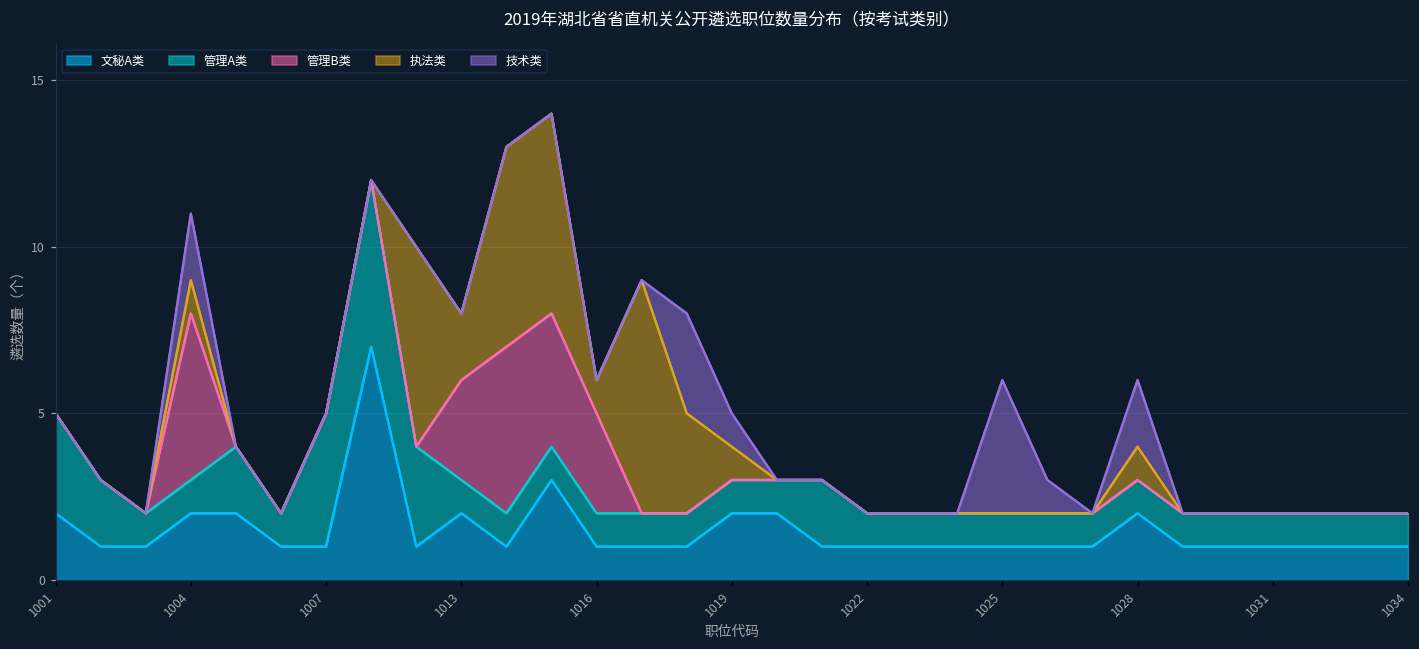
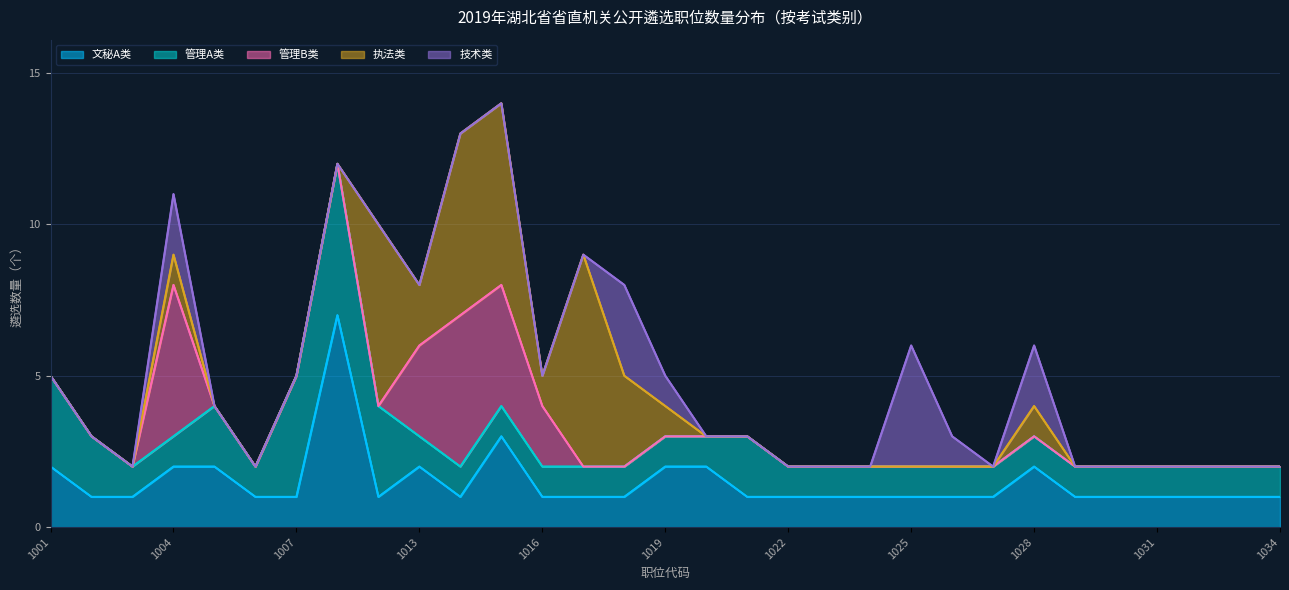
  {
    "管理B类": {
      "1004": 5,
      "1013": 3,
-     "1016": 3
+     "1016": 2
    },
    "执法类": {
      "1004": 1,
      "1019": 1,
      "1028": 1
    },
    "技术类": {
      "1004": 2,
      "1019": 1,
      "1025": 4,
      "1028": 2
    }
  }
